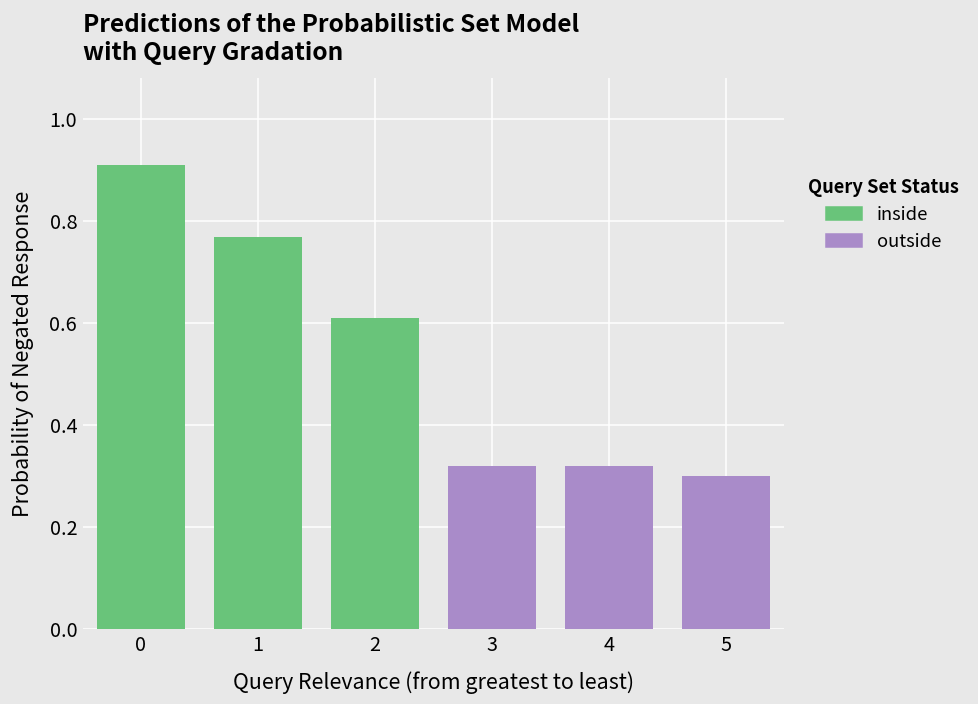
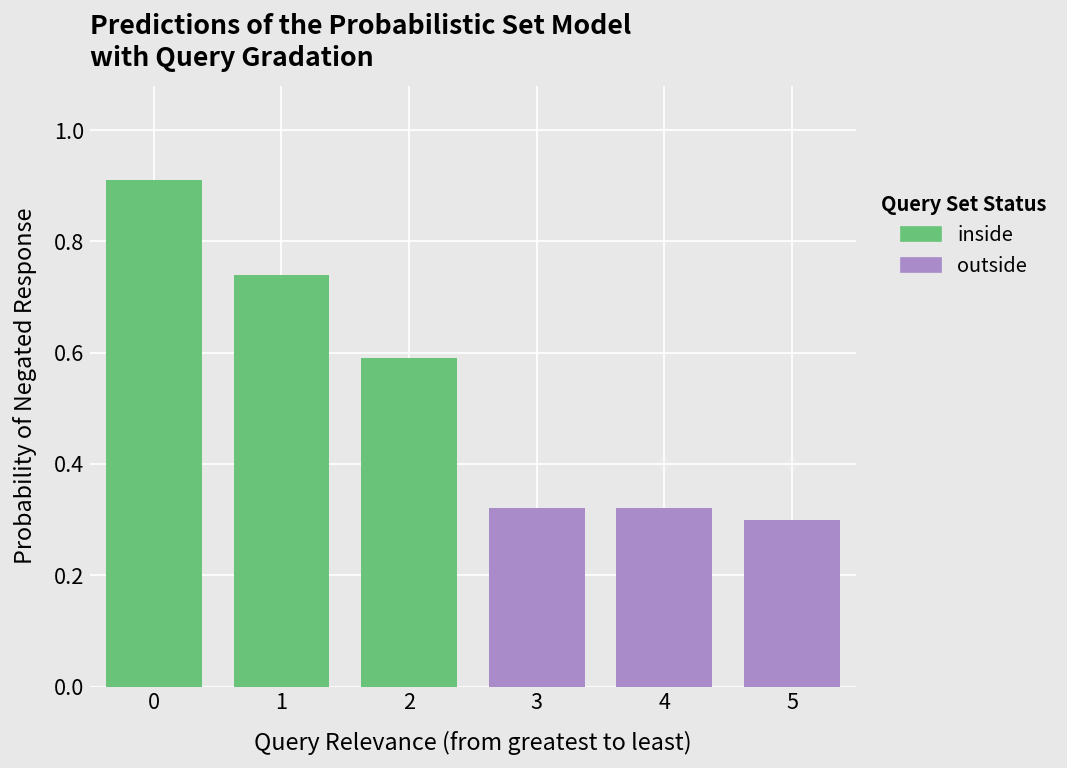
  {
    "inside": {
      "0": 0.91,
-     "1": 0.77,
-     "2": 0.61
+     "1": 0.74,
+     "2": 0.59
    },
    "outside": {
      "3": 0.32,
      "4": 0.32,
      "5": 0.30
    }
  }
